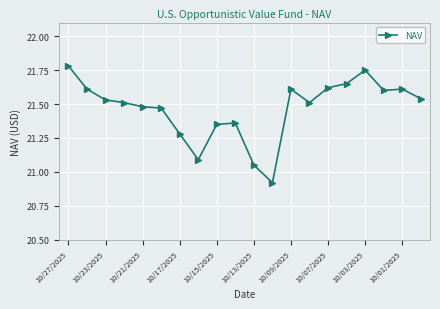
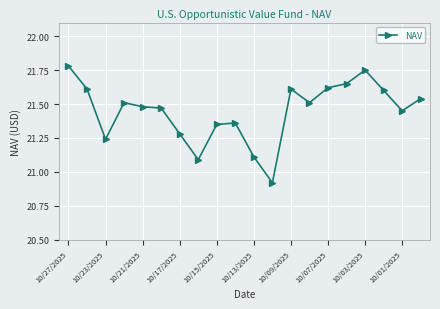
  {
    "10/27/2025": 21.78,
-   "10/23/2025": 21.53,
+   "10/23/2025": 21.24,
    "10/21/2025": 21.48,
    "10/17/2025": 21.28,
    "10/15/2025": 21.35,
-   "10/13/2025": 21.05,
+   "10/13/2025": 21.11,
    "10/09/2025": 21.61,
    "10/07/2025": 21.62,
    "10/03/2025": 21.75,
-   "10/01/2025": 21.61
+   "10/01/2025": 21.45
  }
